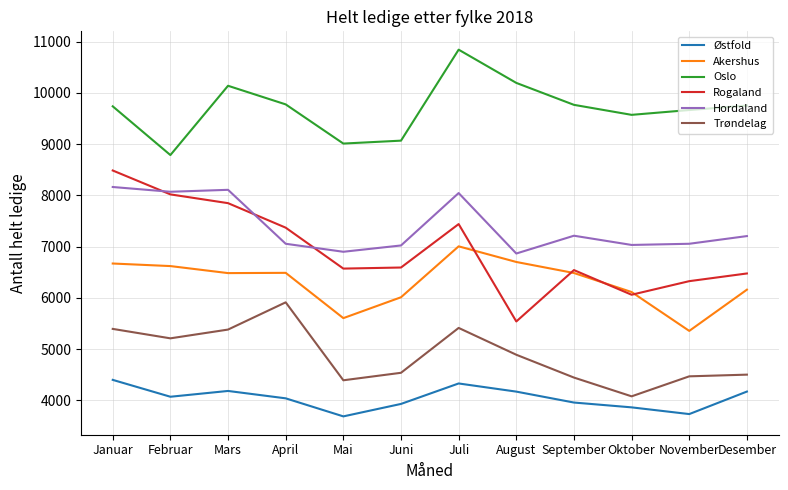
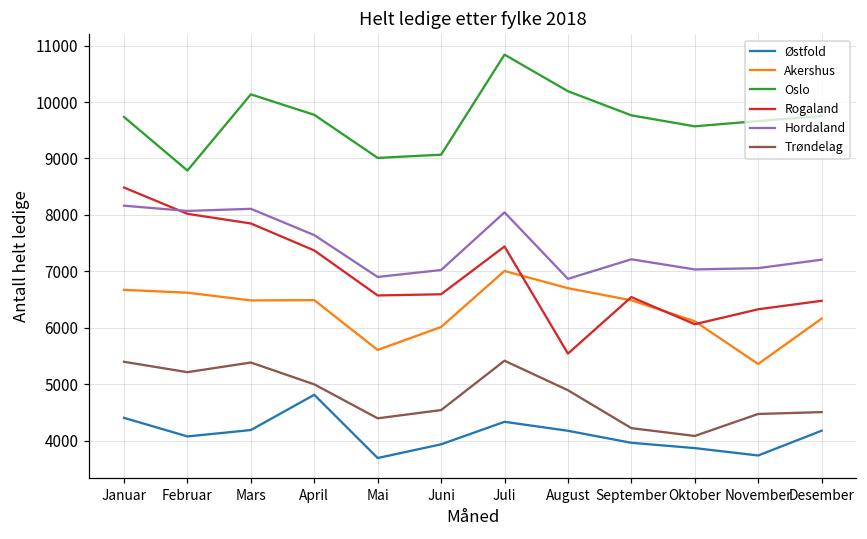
  {
    "Østfold": {
      "Januar": 4400,
      "Februar": 4100,
      "Mars": 4200,
-     "April": 4000,
+     "April": 4800,
      "Mai": 3700,
      "Juni": 3900,
      "Juli": 4300,
      "August": 4200,
      "September": 4000,
      "Oktober": 3900,
      "November": 3700,
      "Desember": 4200
    },
    "Akershus": {
      "Januar": 6700,
      "Februar": 6600,
      "Mars": 6500,
      "April": 6500,
      "Mai": 5600,
      "Juni": 6000,
      "Juli": 7000,
      "August": 6700,
      "September": 6500,
      "Oktober": 6100,
      "November": 5400,
      "Desember": 6200
    },
    "Oslo": {
      "Januar": 9700,
      "Februar": 8800,
      "Mars": 10100,
      "April": 9800,
      "Mai": 9000,
      "Juni": 9100,
      "Juli": 10800,
      "August": 10200,
      "September": 9800,
      "Oktober": 9600
    },
    "Rogaland": {
      "Januar": 8500,
      "Februar": 8000,
      "Mars": 7800,
      "April": 7400,
      "Mai": 6600,
      "Juni": 6600,
      "Juli": 7400,
      "August": 5500,
      "September": 6500,
      "Oktober": 6100,
      "November": 6300,
      "Desember": 6500
    },
    "Hordaland": {
      "Januar": 8200,
      "Februar": 8100,
      "Mars": 8100,
-     "April": 7100,
+     "April": 7600,
      "Mai": 6900,
      "Juni": 7000,
      "Juli": 8000,
      "August": 6900,
      "September": 7200,
      "Oktober": 7000,
      "November": 7100,
      "Desember": 7200
    },
    "Trøndelag": {
      "Januar": 5400,
      "Februar": 5200,
      "Mars": 5400,
-     "April": 5900,
+     "April": 5000,
      "Mai": 4400,
      "Juni": 4500,
      "Juli": 5400,
      "August": 4900,
-     "September": 4400,
+     "September": 4200,
      "Oktober": 4100,
      "November": 4500,
      "Desember": 4500
    }
  }
